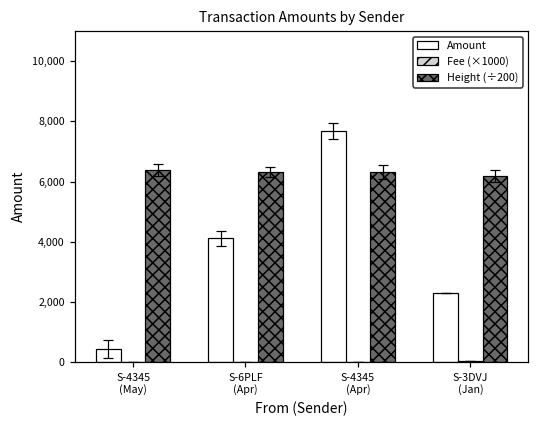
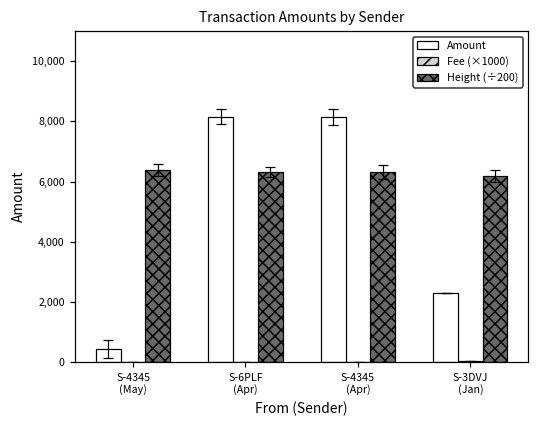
  {
    "Amount": {
      "S-4345 (May)": "400",
-     "S-6PLF (Apr)": "4,100",
-     "S-4345 (Apr)": "7,700",
+     "S-6PLF (Apr)": "8,200",
+     "S-4345 (Apr)": "8,200",
      "S-3DVJ (Jan)": "2,300"
    },
    "Fee (×1000)": {
      "S-4345 (May)": "0",
      "S-6PLF (Apr)": "0",
      "S-4345 (Apr)": "0",
      "S-3DVJ (Jan)": "0"
    },
    "Height (÷200)": {
      "S-4345 (May)": "6,400",
      "S-6PLF (Apr)": "6,300",
      "S-4345 (Apr)": "6,300",
      "S-3DVJ (Jan)": "6,200"
    }
  }
